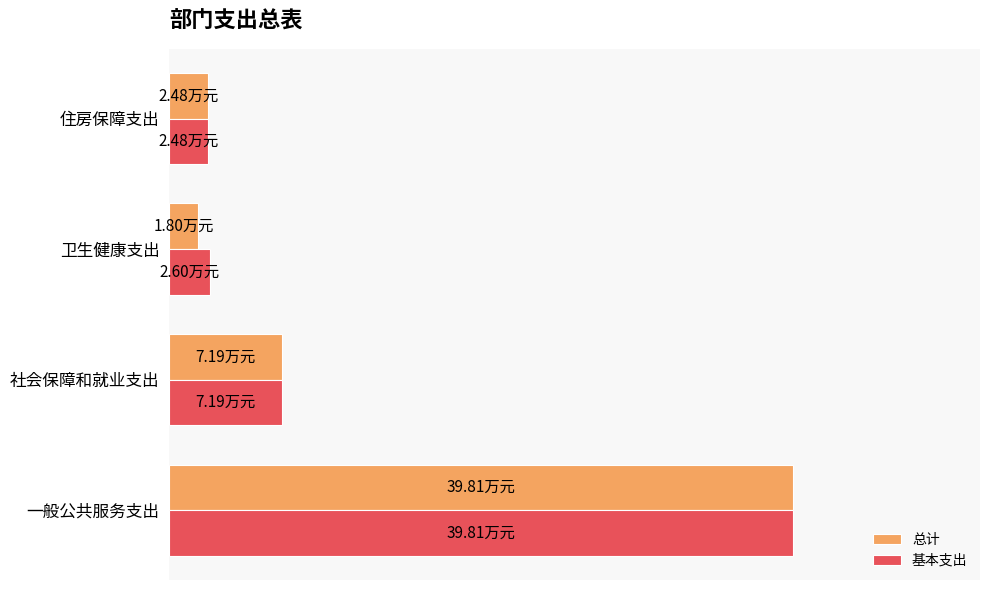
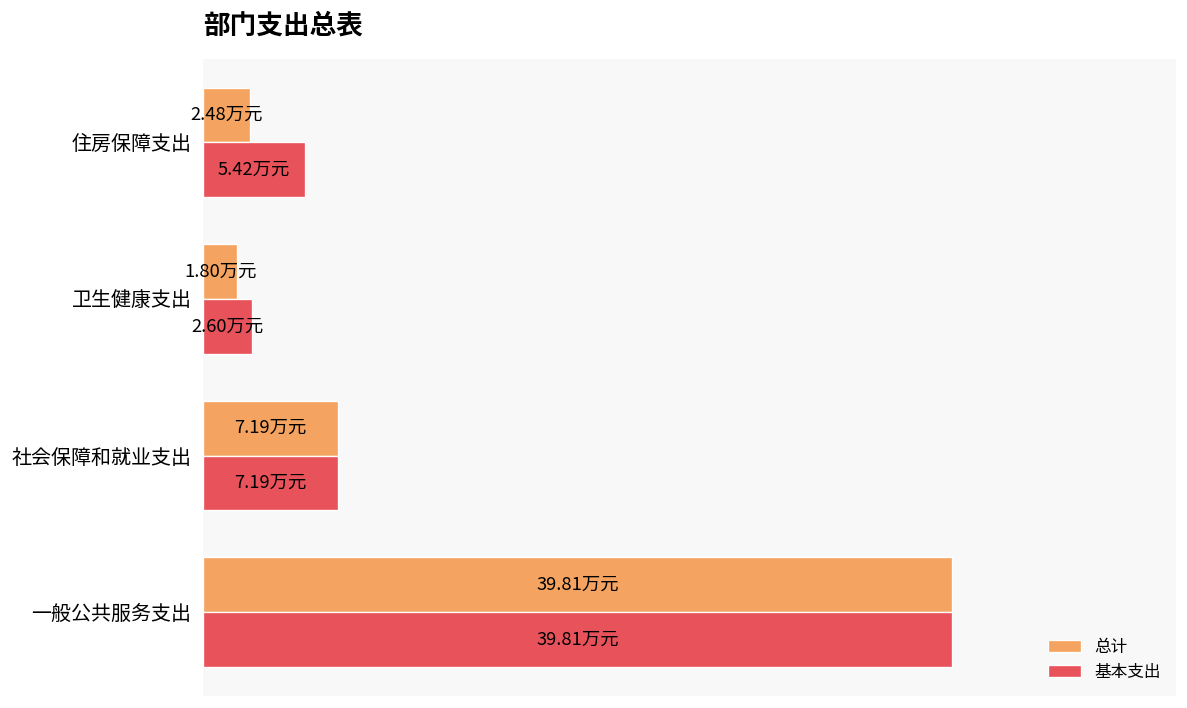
  {
    "总计": {
      "住房保障支出": 2.48,
      "卫生健康支出": 1.80,
      "社会保障和就业支出": 7.19,
      "一般公共服务支出": 39.81
    },
    "基本支出": {
-     "住房保障支出": 2.48,
+     "住房保障支出": 5.42,
      "卫生健康支出": 2.60,
      "社会保障和就业支出": 7.19,
      "一般公共服务支出": 39.81
    }
  }
